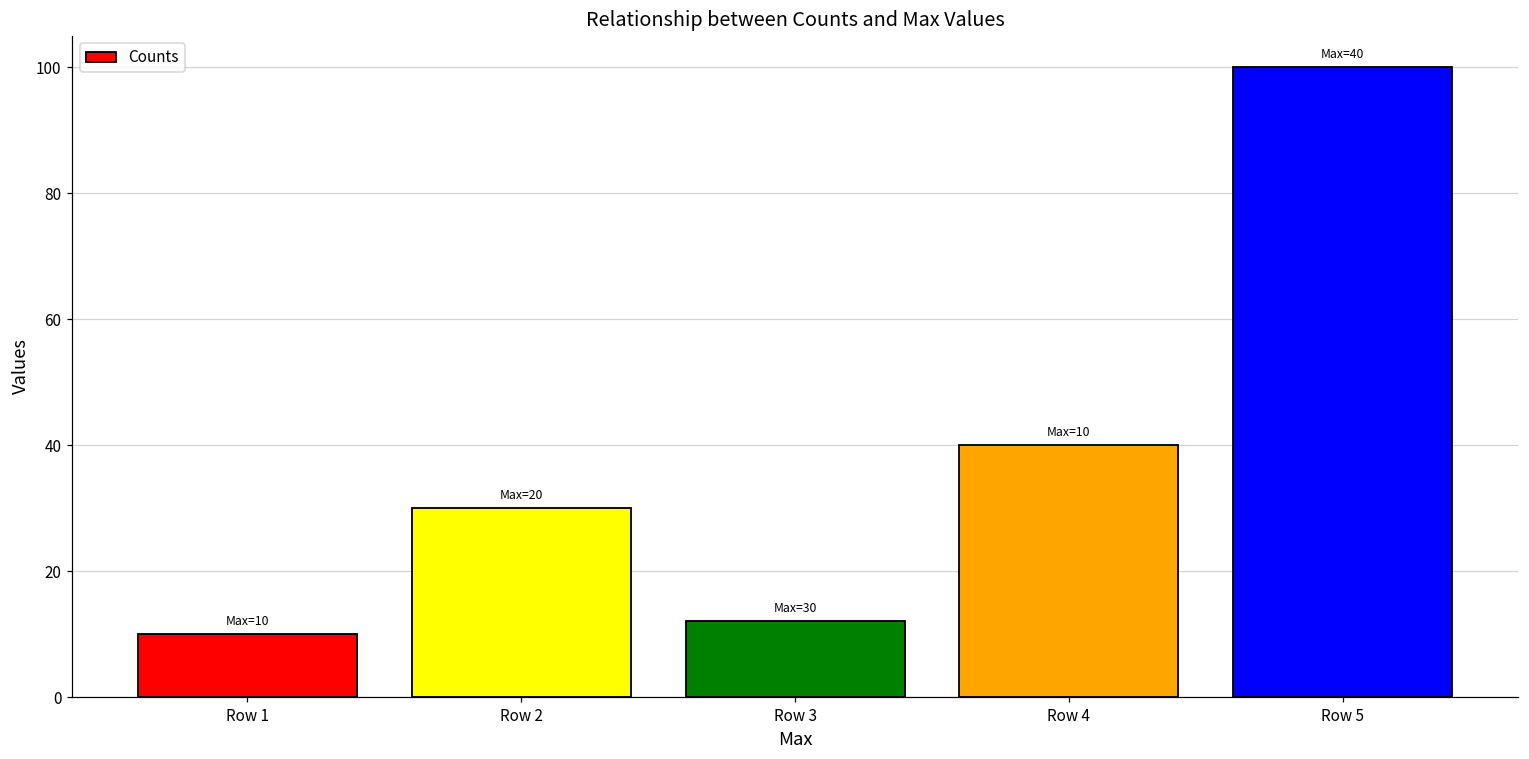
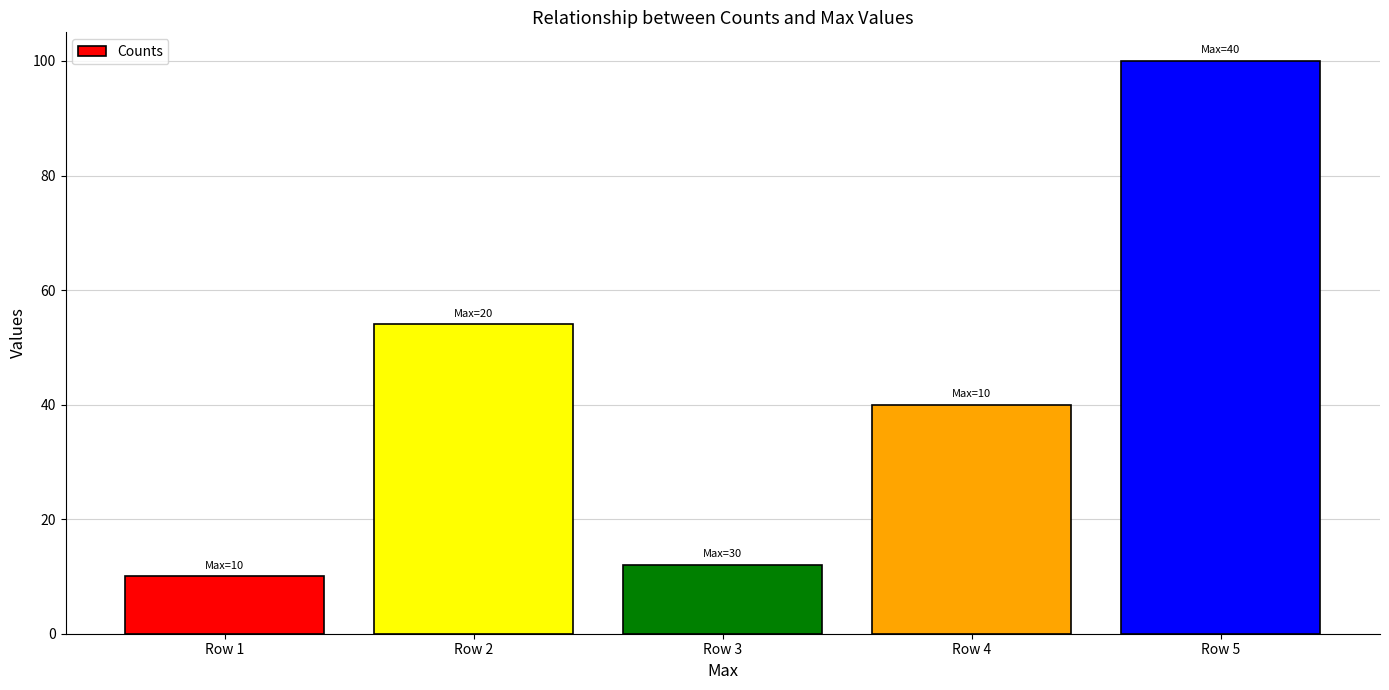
  {
-   "Row 2": 30
+   "Row 2": 54
  }
